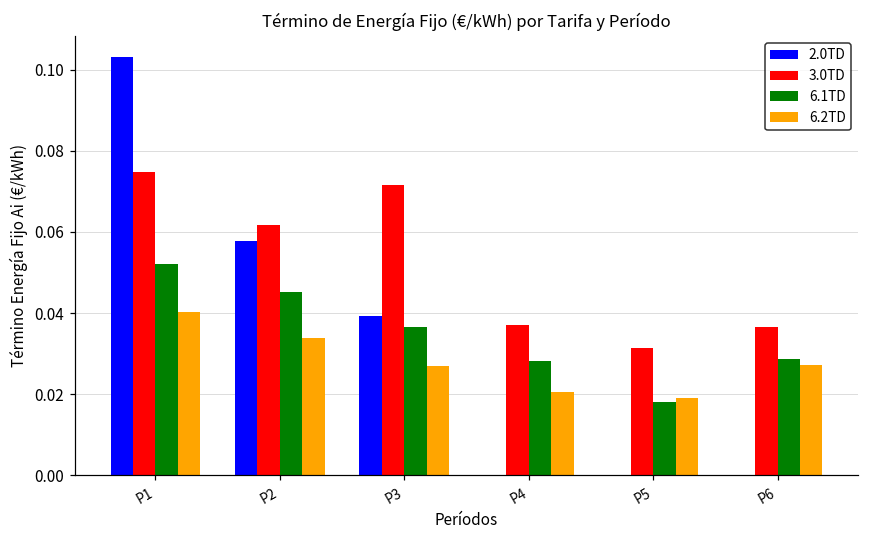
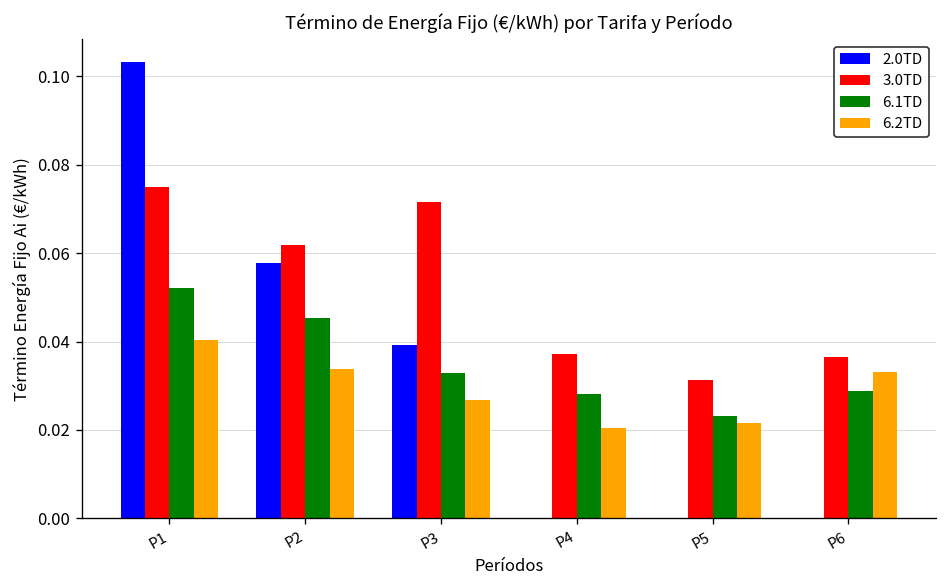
  {
    "3.0TD": {
      "P1": 0.075,
      "P2": 0.062,
      "P3": 0.072,
      "P4": 0.037,
      "P5": 0.031,
      "P6": 0.036
    },
    "6.1TD": {
      "P1": 0.052,
      "P2": 0.045,
-     "P3": 0.037,
+     "P3": 0.033,
      "P4": 0.028,
-     "P5": 0.018,
+     "P5": 0.023,
      "P6": 0.029
    },
    "6.2TD": {
      "P1": 0.040,
      "P2": 0.034,
      "P3": 0.027,
      "P4": 0.020,
-     "P5": 0.019,
-     "P6": 0.027
+     "P5": 0.022,
+     "P6": 0.033
    }
  }
